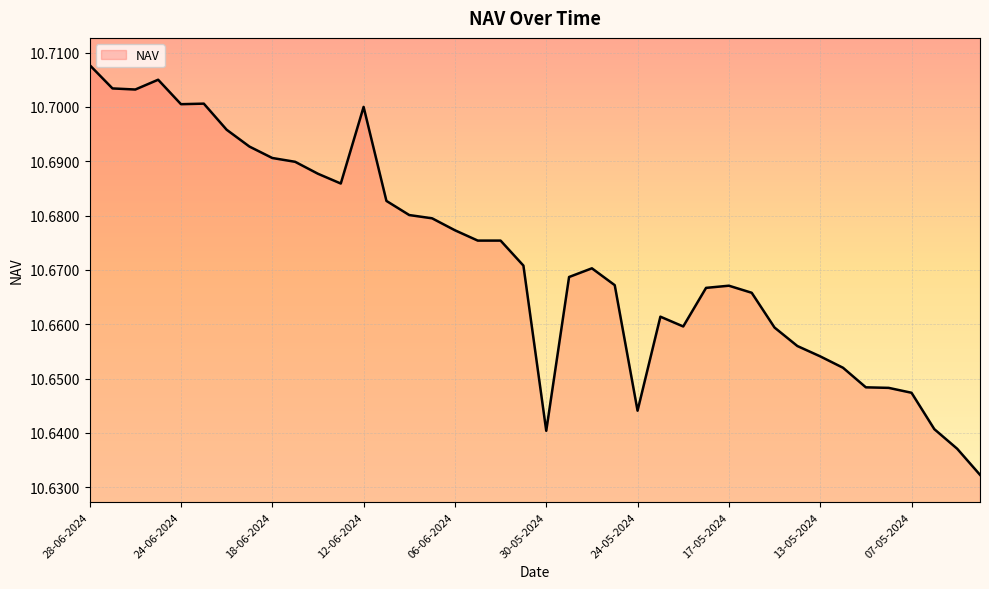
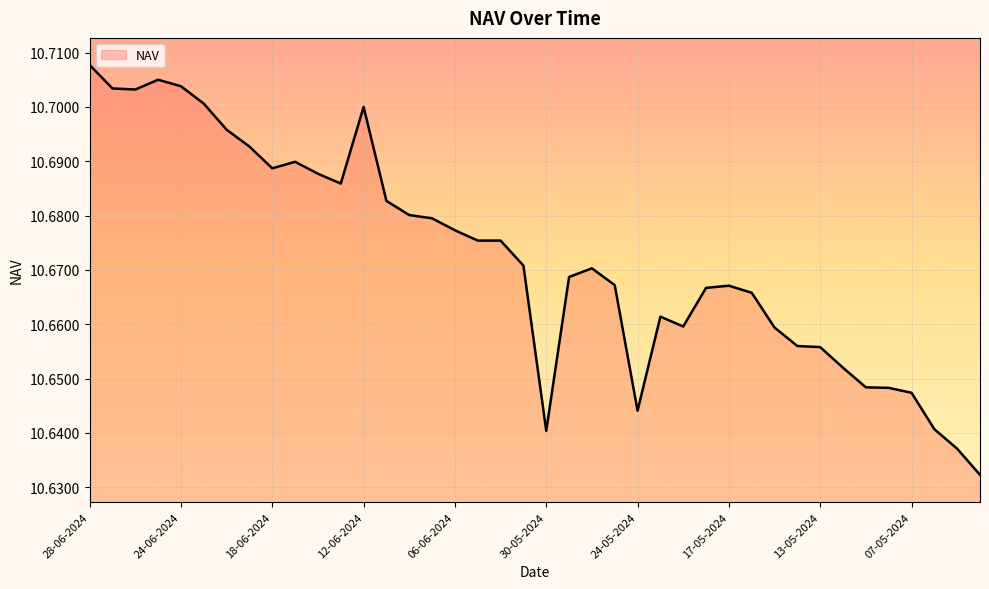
  {
    "28-06-2024": 10.708,
-   "24-06-2024": 10.701,
-   "18-06-2024": 10.691,
+   "24-06-2024": 10.704,
+   "18-06-2024": 10.689,
    "12-06-2024": 10.700,
    "06-06-2024": 10.677,
    "30-05-2024": 10.640,
    "24-05-2024": 10.644,
    "17-05-2024": 10.667,
-   "13-05-2024": 10.654,
+   "13-05-2024": 10.656,
    "07-05-2024": 10.647
  }
